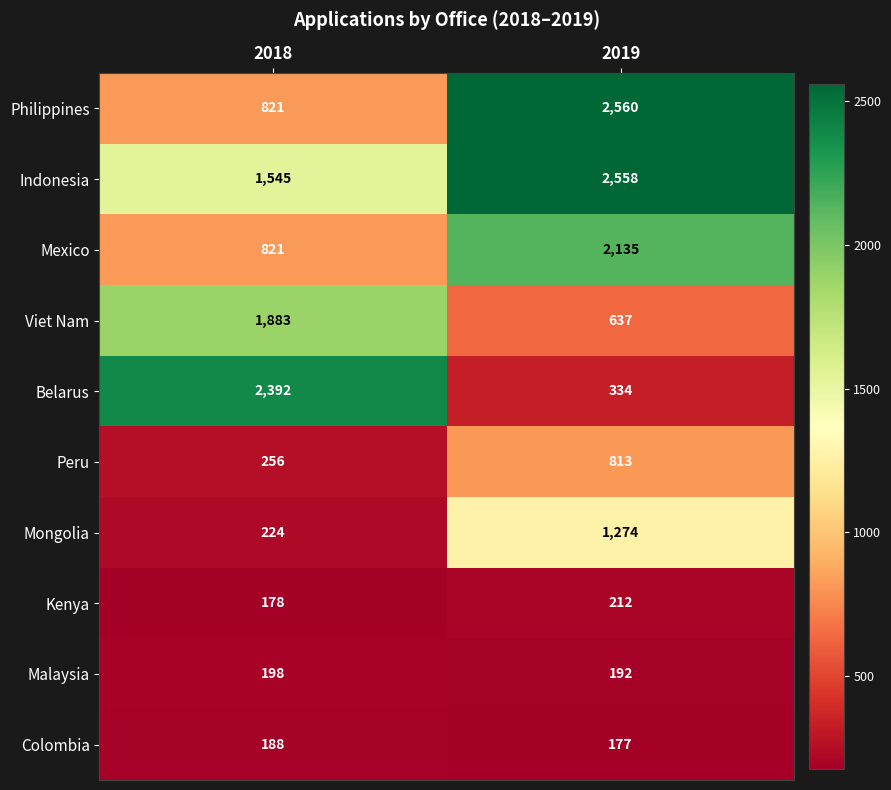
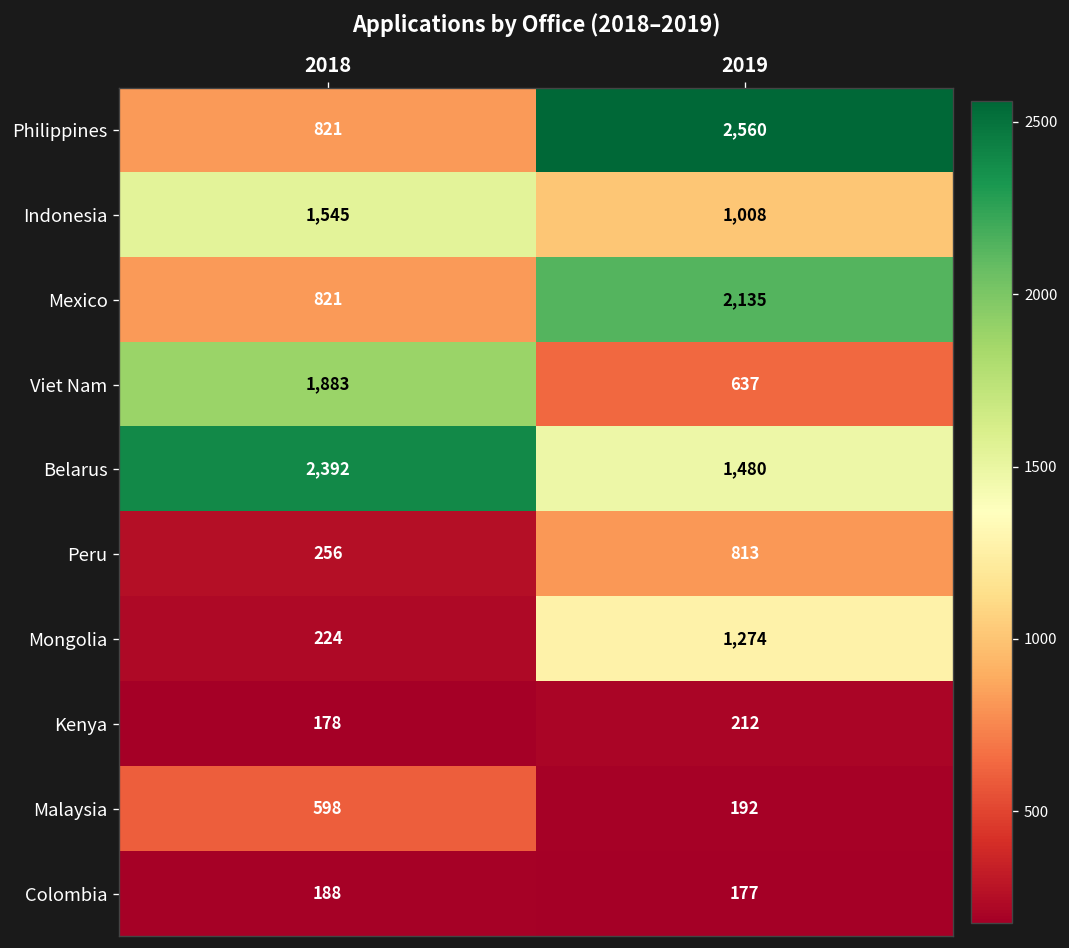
  {
    "Philippines": {
      "2018": "821",
      "2019": "2,560"
    },
    "Indonesia": {
      "2018": "1,545",
-     "2019": "2,558"
+     "2019": "1,008"
    },
    "Mexico": {
      "2018": "821",
      "2019": "2,135"
    },
    "Viet Nam": {
      "2018": "1,883",
      "2019": "637"
    },
    "Belarus": {
      "2018": "2,392",
-     "2019": "334"
+     "2019": "1,480"
    },
    "Peru": {
      "2018": "256",
      "2019": "813"
    },
    "Mongolia": {
      "2018": "224",
      "2019": "1,274"
    },
    "Kenya": {
      "2018": "178",
      "2019": "212"
    },
    "Malaysia": {
-     "2018": "198",
+     "2018": "598",
      "2019": "192"
    },
    "Colombia": {
      "2018": "188",
      "2019": "177"
    }
  }
